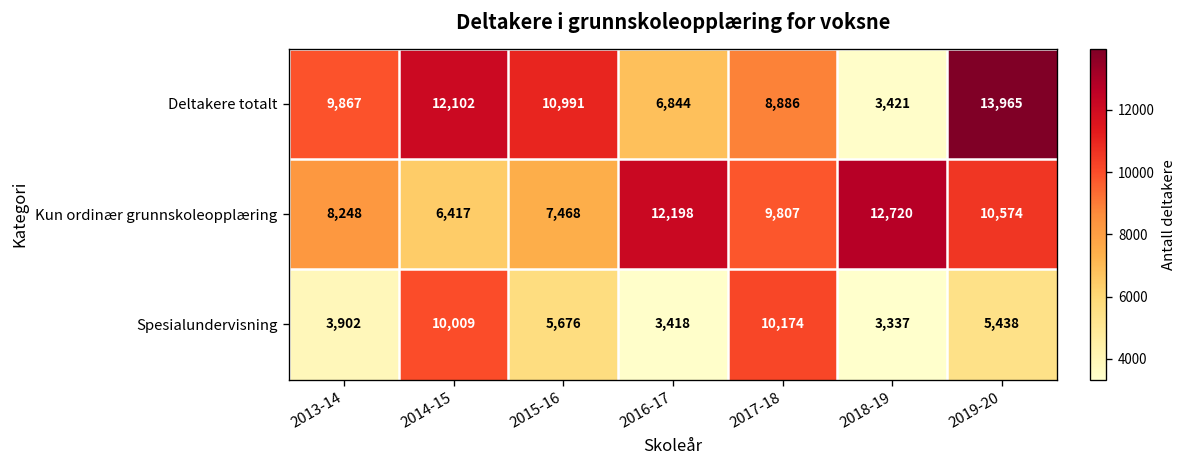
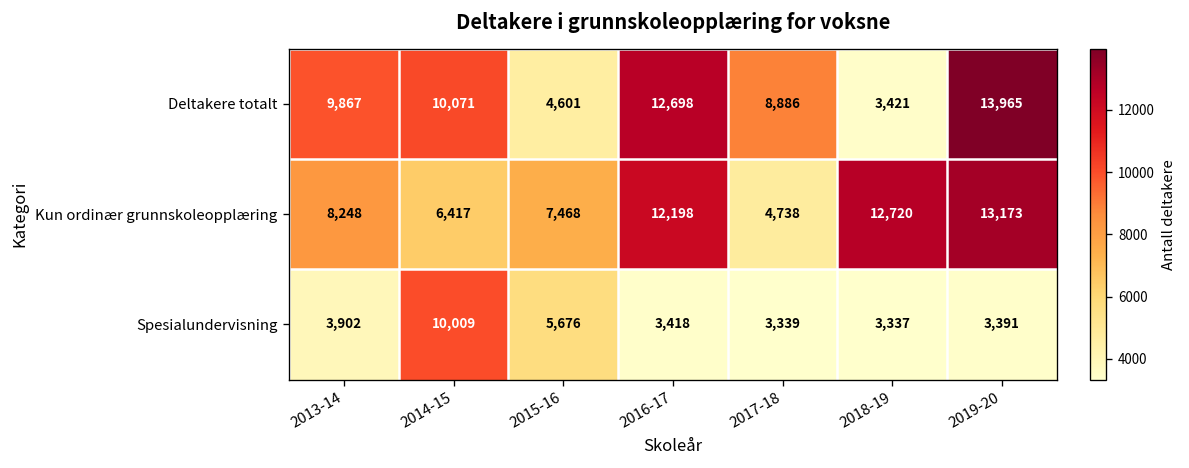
  {
    "Deltakere totalt": {
      "2013-14": "9,867",
-     "2014-15": "12,102",
-     "2015-16": "10,991",
-     "2016-17": "6,844",
+     "2014-15": "10,071",
+     "2015-16": "4,601",
+     "2016-17": "12,698",
      "2017-18": "8,886",
      "2018-19": "3,421",
      "2019-20": "13,965"
    },
    "Kun ordinær grunnskoleopplæring": {
      "2013-14": "8,248",
      "2014-15": "6,417",
      "2015-16": "7,468",
      "2016-17": "12,198",
-     "2017-18": "9,807",
+     "2017-18": "4,738",
      "2018-19": "12,720",
-     "2019-20": "10,574"
+     "2019-20": "13,173"
    },
    "Spesialundervisning": {
      "2013-14": "3,902",
      "2014-15": "10,009",
      "2015-16": "5,676",
      "2016-17": "3,418",
-     "2017-18": "10,174",
+     "2017-18": "3,339",
      "2018-19": "3,337",
-     "2019-20": "5,438"
+     "2019-20": "3,391"
    }
  }
